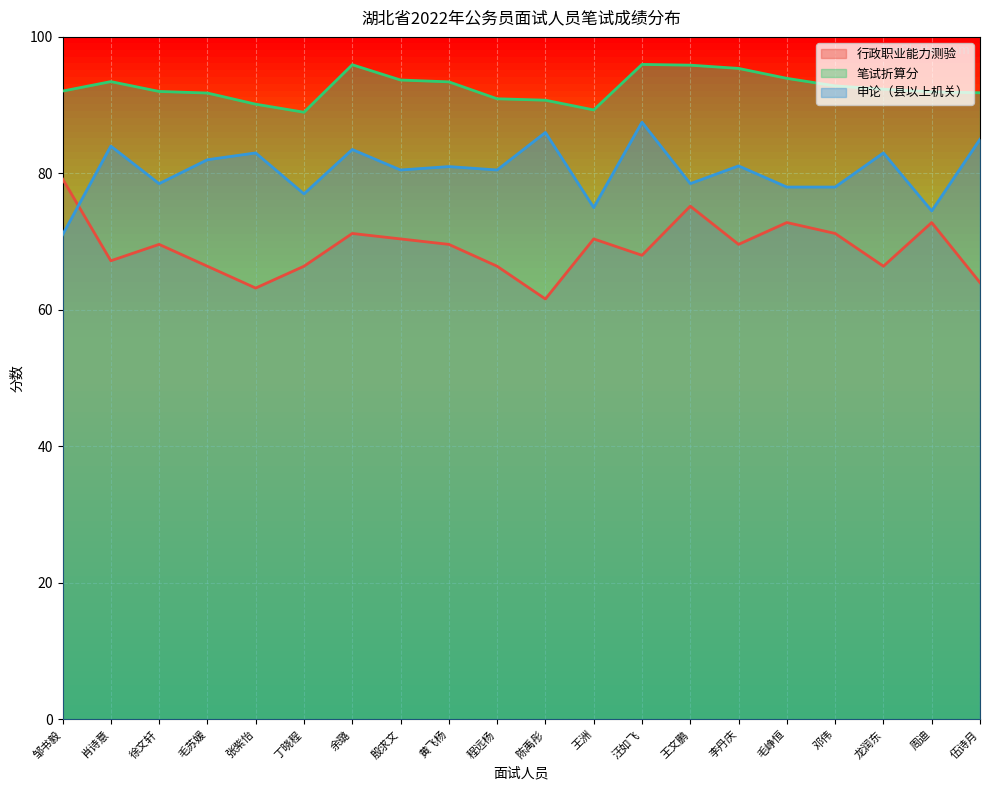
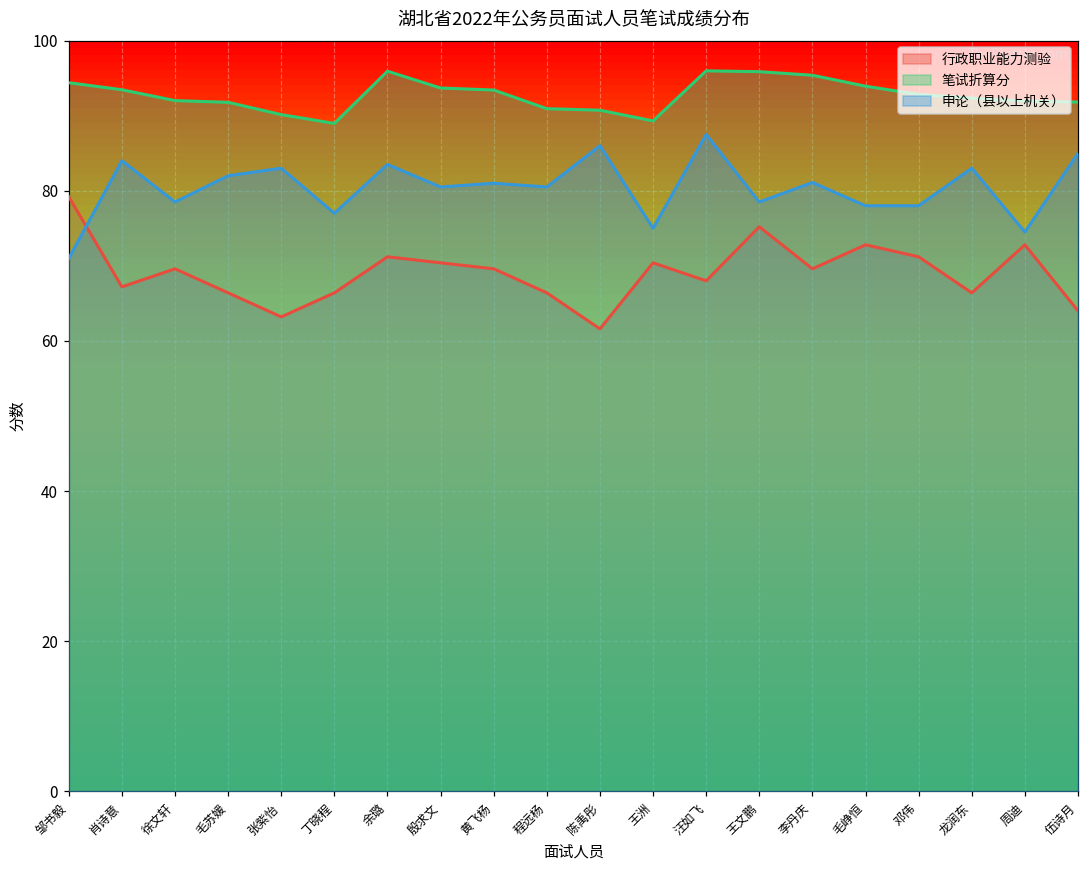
  {
    "行政职业能力测验": {
      "邹书毅": 79,
      "肖诗意": 67,
      "徐文轩": 70,
      "毛苏媛": 66,
      "张紫怡": 63,
      "丁晓程": 66,
      "余璐": 71,
      "殷求文": 70,
      "黄飞杨": 70,
      "程远杨": 66,
      "陈禹彤": 62,
      "王洲": 70,
      "汪如飞": 68,
      "王文鹏": 75,
      "李丹庆": 70,
      "毛峥恒": 73,
      "邓伟": 71,
      "龙润东": 66,
      "周迪": 73,
      "伍诗月": 64
    },
    "笔试折算分": {
-     "邹书毅": 92,
+     "邹书毅": 94,
      "肖诗意": 93,
      "徐文轩": 92,
      "毛苏媛": 92,
      "张紫怡": 90,
      "丁晓程": 89,
      "余璐": 96,
      "殷求文": 94,
      "黄飞杨": 93,
      "程远杨": 91,
      "陈禹彤": 91,
      "王洲": 89,
      "汪如飞": 96,
      "王文鹏": 96,
      "李丹庆": 95,
      "毛峥恒": 94,
      "伍诗月": 92
    },
    "申论（县以上机关）": {
      "邹书毅": 71,
      "肖诗意": 84,
      "徐文轩": 79,
      "毛苏媛": 82,
      "张紫怡": 83,
      "丁晓程": 77,
      "余璐": 84,
      "殷求文": 81,
      "黄飞杨": 81,
      "程远杨": 81,
      "陈禹彤": 86,
      "王洲": 75,
      "汪如飞": 88,
      "王文鹏": 79,
      "李丹庆": 81,
      "毛峥恒": 78,
      "邓伟": 78,
      "龙润东": 83,
      "周迪": 75,
      "伍诗月": 85
    }
  }
